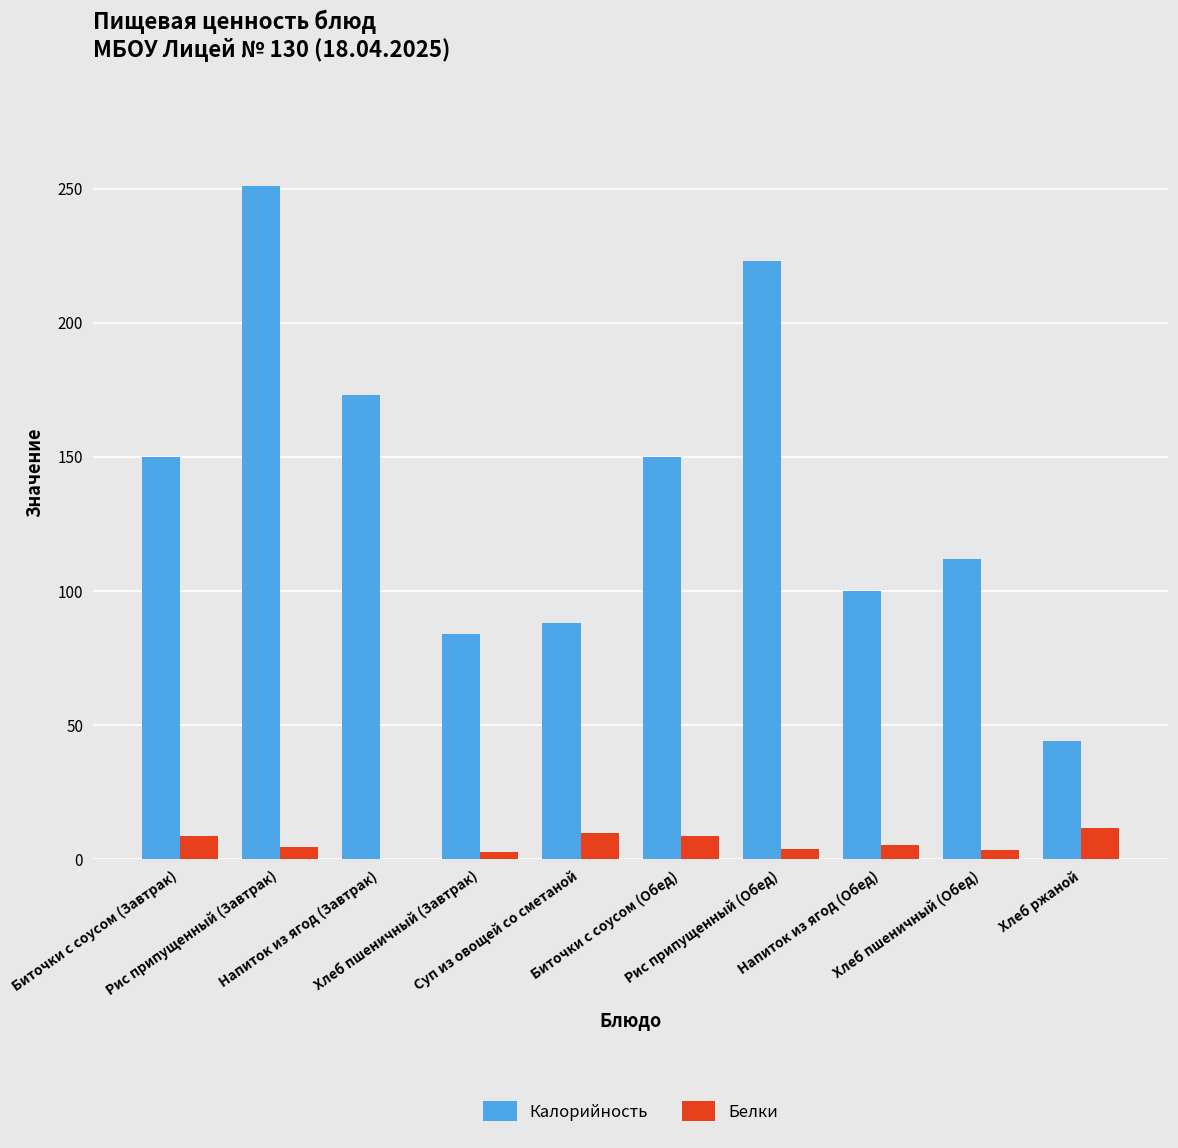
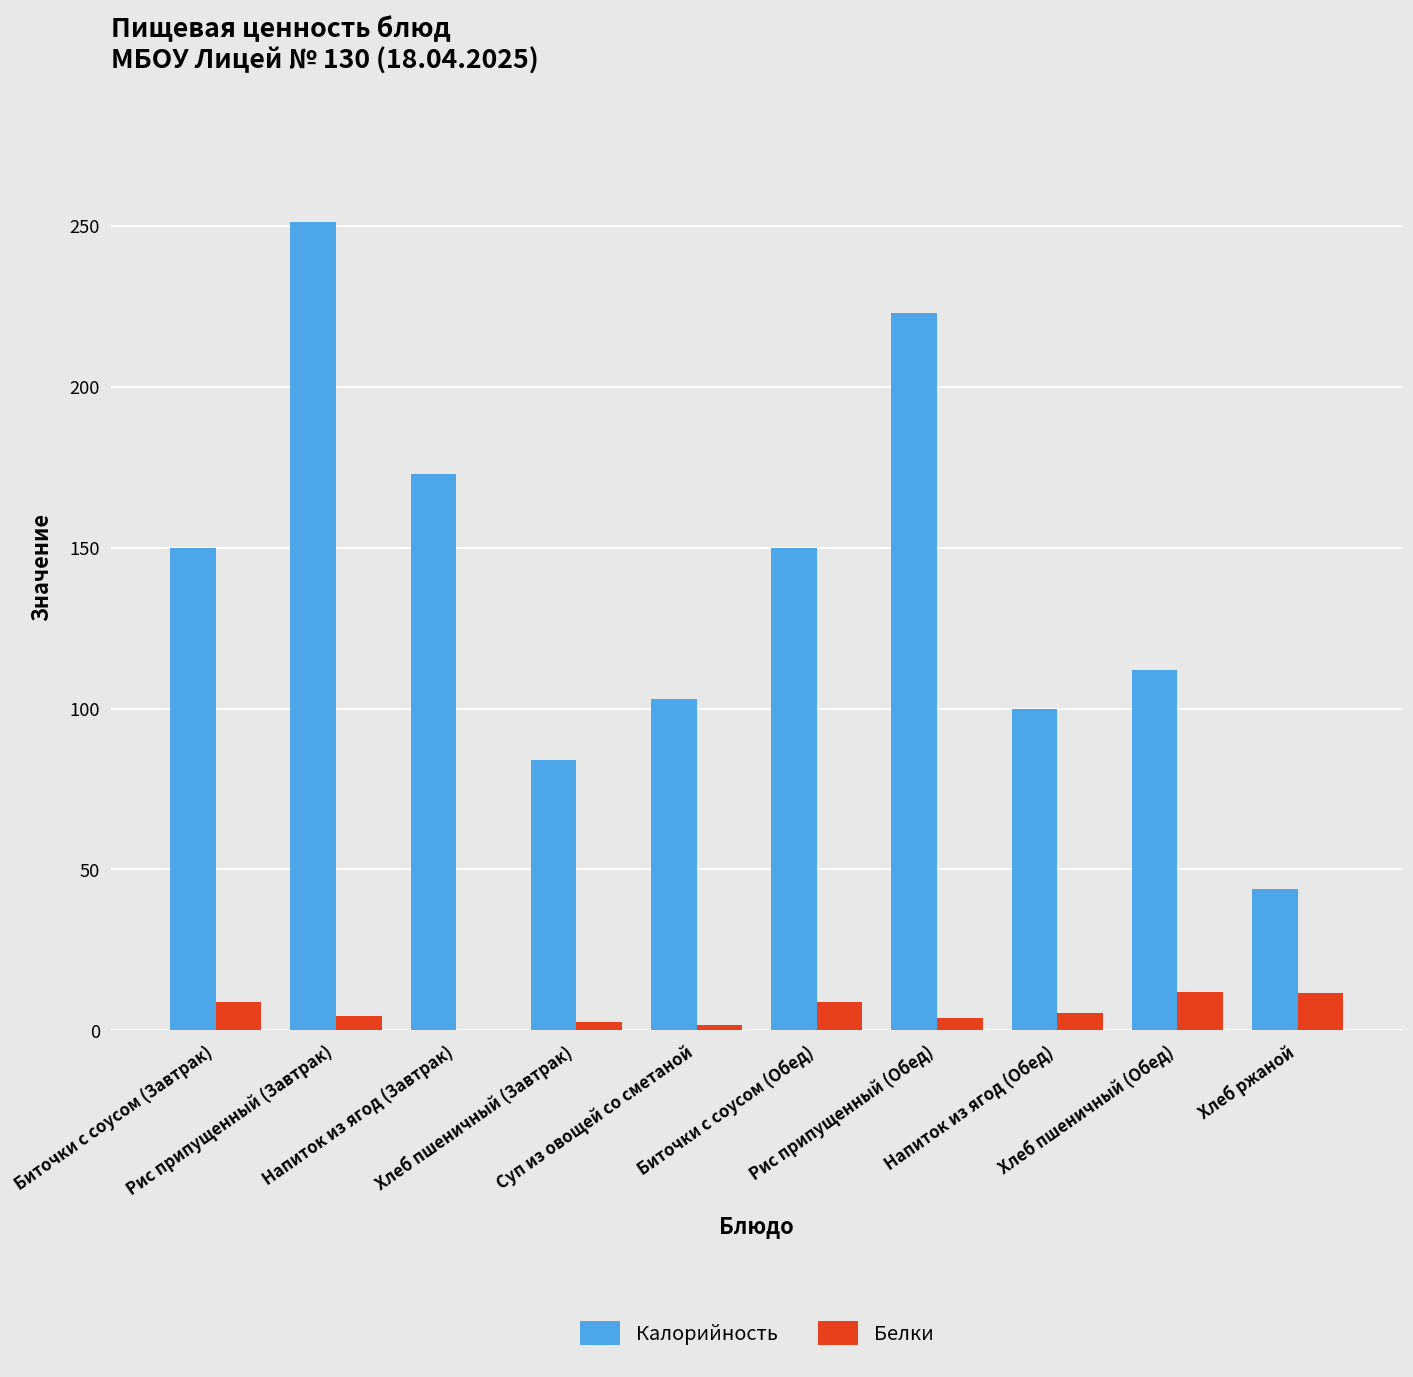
  {
    "Калорийность": {
      "Биточки с соусом (Завтрак)": 150,
      "Рис припущенный (Завтрак)": 251,
      "Напиток из ягод (Завтрак)": 173,
      "Хлеб пшеничный (Завтрак)": 84,
-     "Суп из овощей со сметаной": 88,
+     "Суп из овощей со сметаной": 103,
      "Биточки с соусом (Обед)": 150,
      "Рис припущенный (Обед)": 223,
      "Напиток из ягод (Обед)": 100,
      "Хлеб пшеничный (Обед)": 112,
      "Хлеб ржаной": 44
    },
    "Белки": {
      "Биточки с соусом (Завтрак)": 9,
      "Рис припущенный (Завтрак)": 4,
      "Хлеб пшеничный (Завтрак)": 3,
-     "Суп из овощей со сметаной": 10,
+     "Суп из овощей со сметаной": 2,
      "Биточки с соусом (Обед)": 9,
      "Рис припущенный (Обед)": 4,
      "Напиток из ягод (Обед)": 5,
-     "Хлеб пшеничный (Обед)": 3,
+     "Хлеб пшеничный (Обед)": 12,
      "Хлеб ржаной": 12
    }
  }
